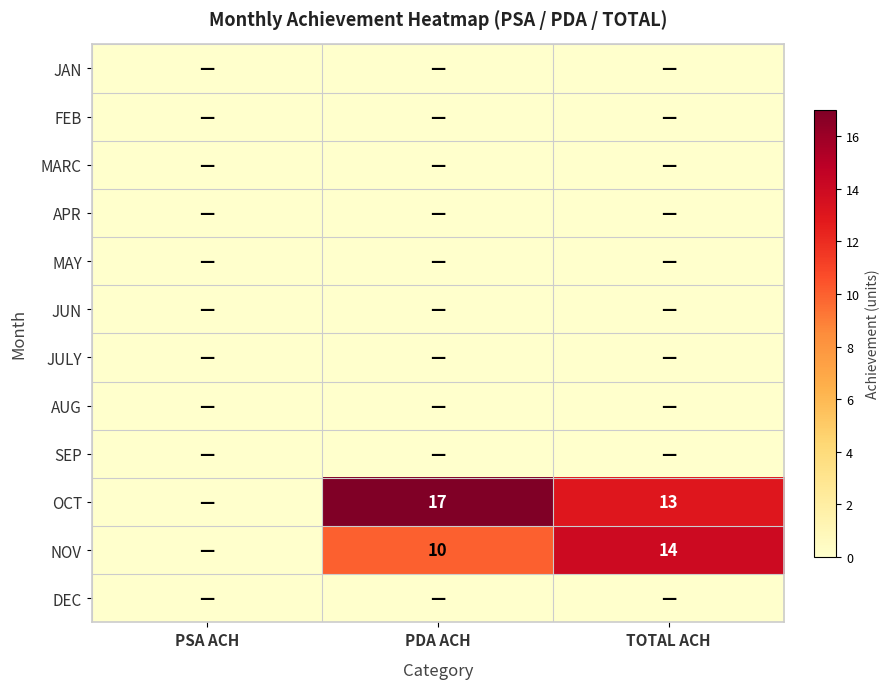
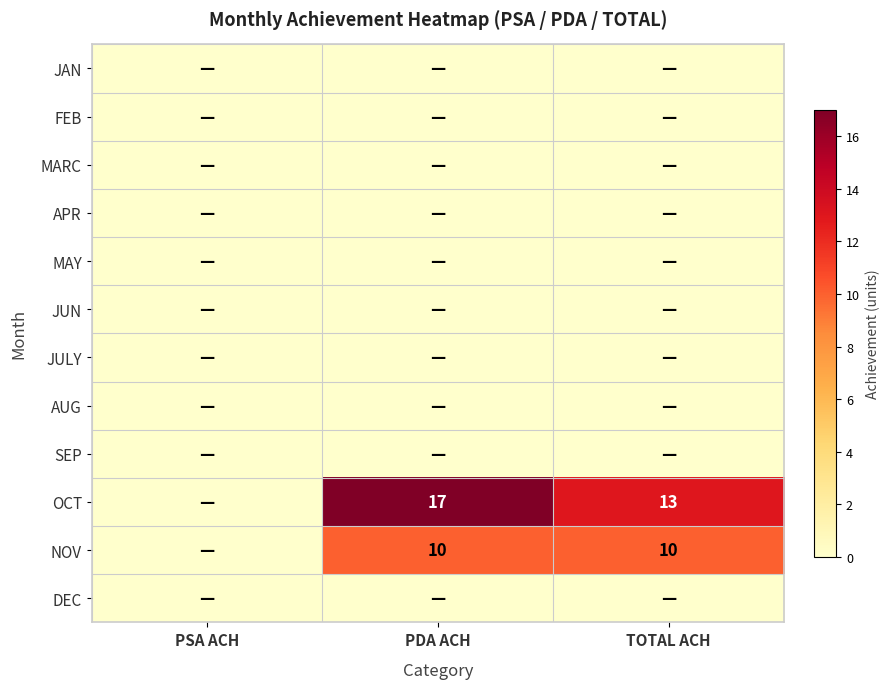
  {
    "OCT": {
      "PDA ACH": 17,
      "TOTAL ACH": 13
    },
    "NOV": {
      "PDA ACH": 10,
-     "TOTAL ACH": 14
+     "TOTAL ACH": 10
    }
  }
